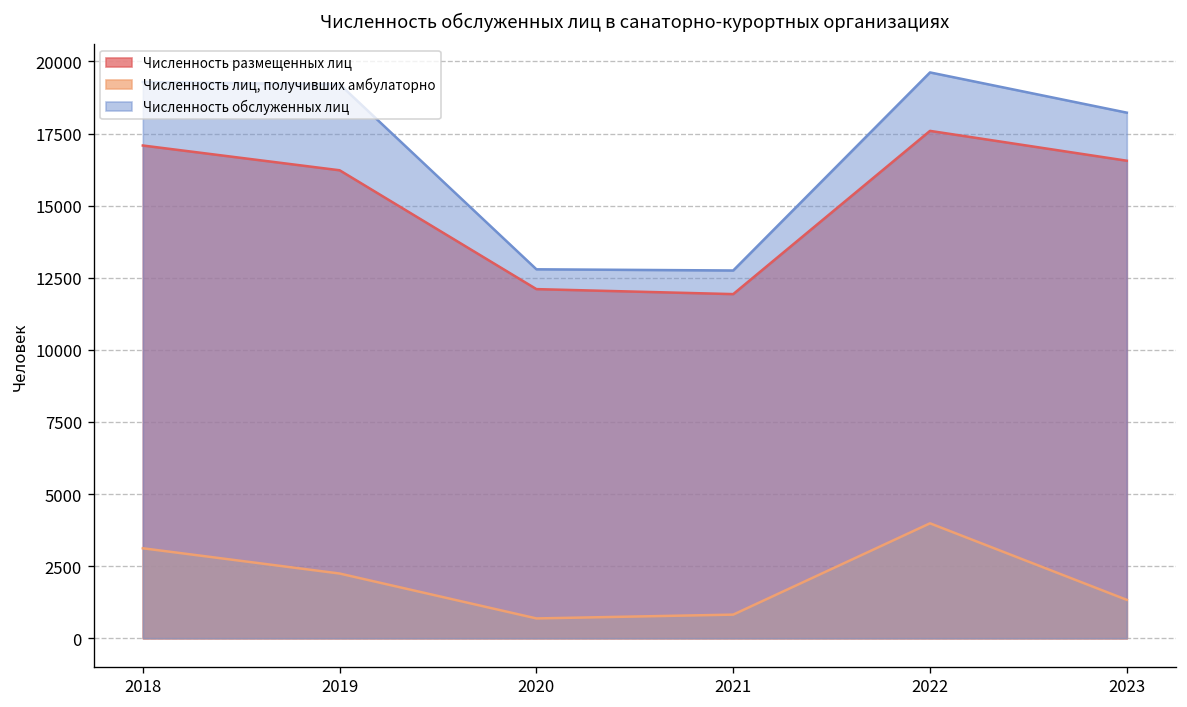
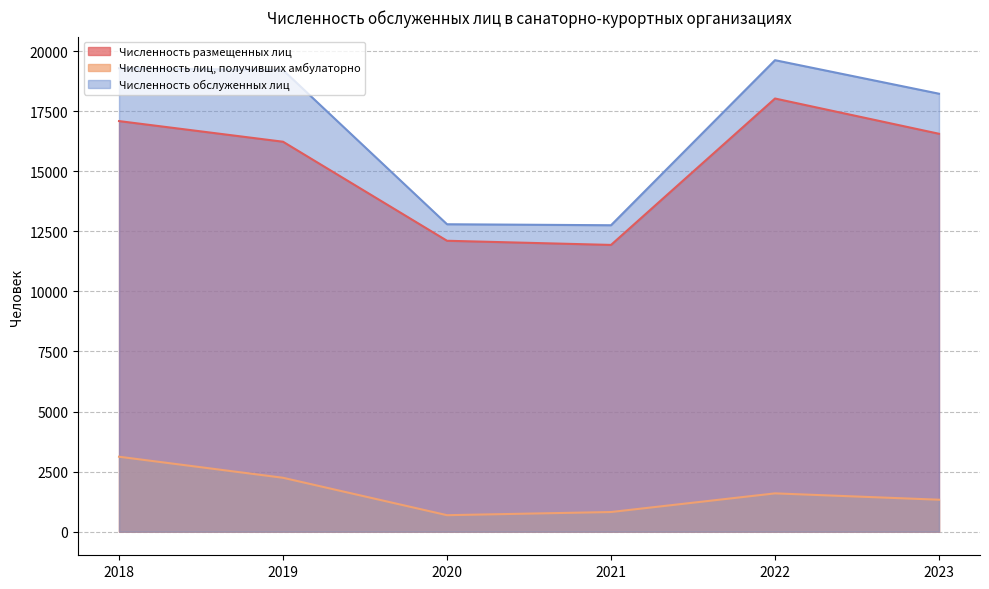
  {
    "Численность размещенных лиц": {
      "2018": 17100,
      "2019": 16200,
      "2020": 12100,
      "2021": 11900,
-     "2022": 17600,
+     "2022": 18000,
      "2023": 16600
    },
    "Численность лиц, получивших амбулаторно": {
      "2018": 3100,
      "2019": 2200,
      "2020": 700,
      "2021": 800,
-     "2022": 4000,
+     "2022": 1600,
      "2023": 1300
    },
    "Численность обслуженных лиц": {
      "2020": 12800,
      "2021": 12800,
      "2022": 19600,
      "2023": 18200
    }
  }
